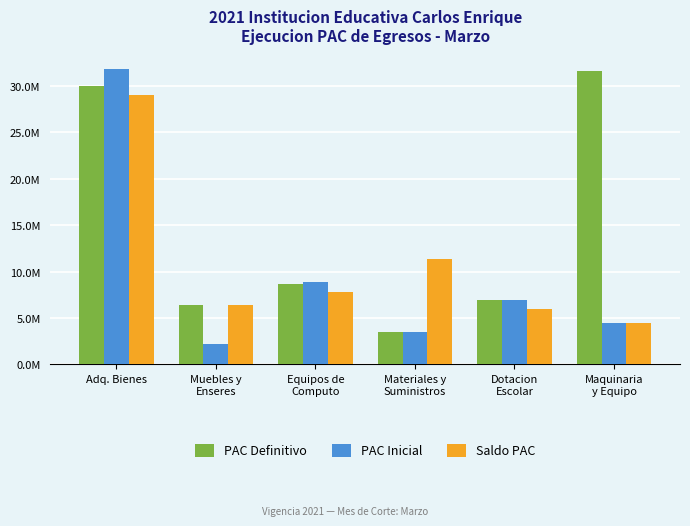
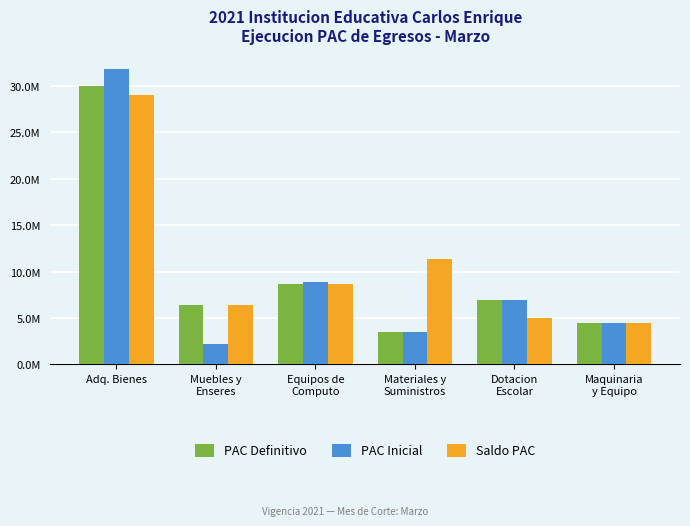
  {
    "PAC Definitivo": {
      "Adq. Bienes": 30000000,
      "Muebles y Enseres": 6000000,
      "Equipos de Computo": 9000000,
      "Materiales y Suministros": 4000000,
      "Dotacion Escolar": 7000000,
-     "Maquinaria y Equipo": 32000000
+     "Maquinaria y Equipo": 5000000
    },
    "PAC Inicial": {
      "Adq. Bienes": 32000000,
      "Muebles y Enseres": 2000000,
      "Equipos de Computo": 9000000,
      "Materiales y Suministros": 4000000,
      "Dotacion Escolar": 7000000,
      "Maquinaria y Equipo": 5000000
    },
    "Saldo PAC": {
      "Adq. Bienes": 29000000,
      "Muebles y Enseres": 6000000,
-     "Equipos de Computo": 8000000,
+     "Equipos de Computo": 9000000,
      "Materiales y Suministros": 11000000,
-     "Dotacion Escolar": 6000000,
+     "Dotacion Escolar": 5000000,
      "Maquinaria y Equipo": 5000000
    }
  }
